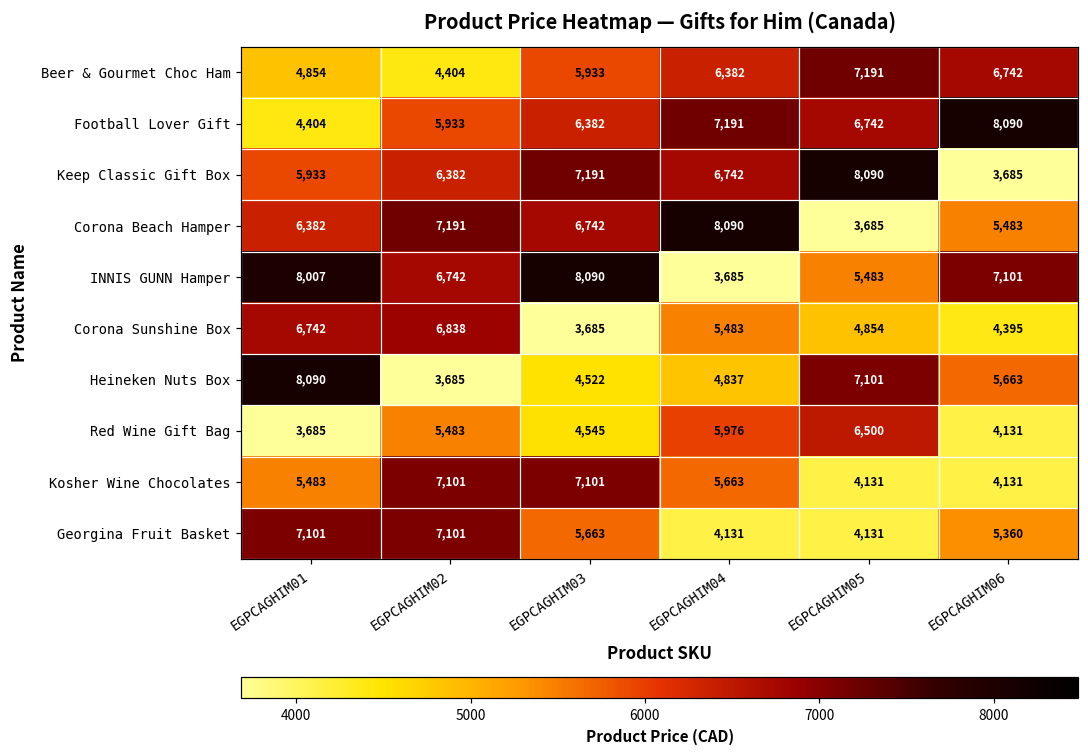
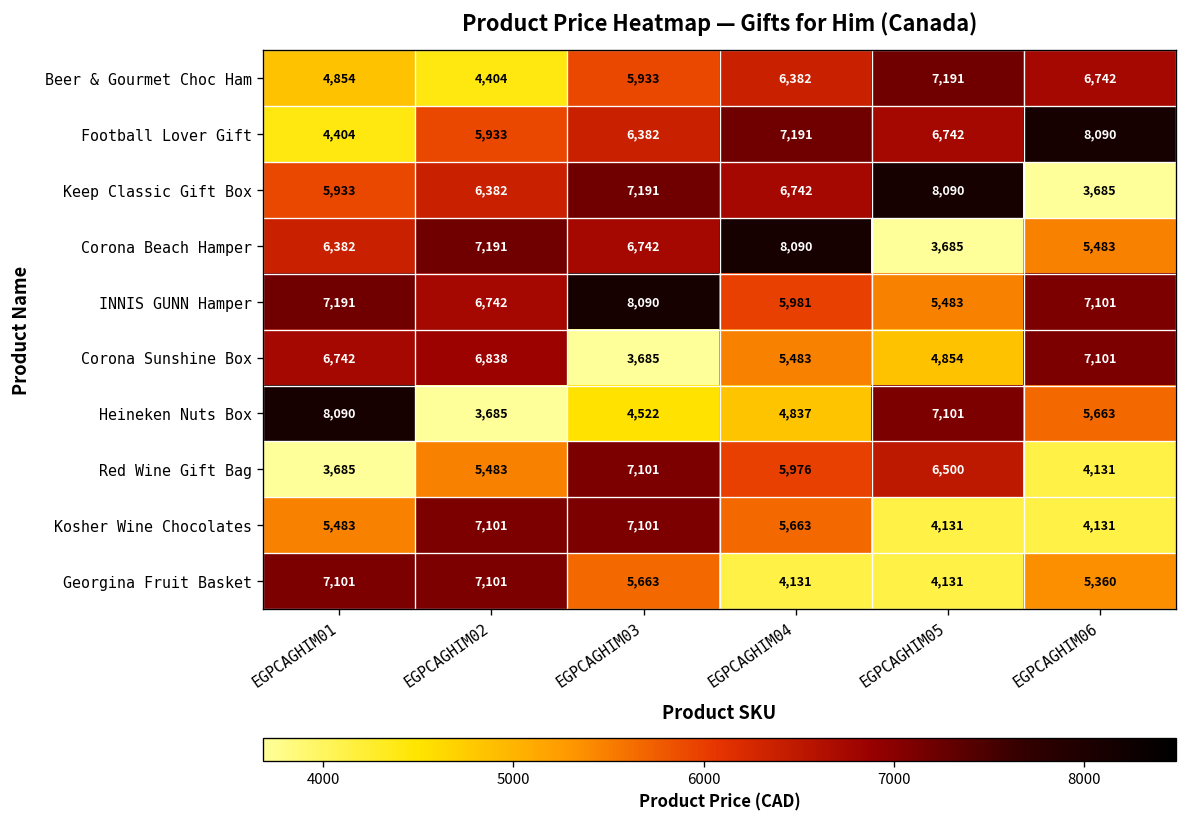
  {
    "Beer & Gourmet Choc Ham": {
      "EGPCAGHIM01": "4,854",
      "EGPCAGHIM02": "4,404",
      "EGPCAGHIM03": "5,933",
      "EGPCAGHIM04": "6,382",
      "EGPCAGHIM05": "7,191",
      "EGPCAGHIM06": "6,742"
    },
    "Football Lover Gift": {
      "EGPCAGHIM01": "4,404",
      "EGPCAGHIM02": "5,933",
      "EGPCAGHIM03": "6,382",
      "EGPCAGHIM04": "7,191",
      "EGPCAGHIM05": "6,742",
      "EGPCAGHIM06": "8,090"
    },
    "Keep Classic Gift Box": {
      "EGPCAGHIM01": "5,933",
      "EGPCAGHIM02": "6,382",
      "EGPCAGHIM03": "7,191",
      "EGPCAGHIM04": "6,742",
      "EGPCAGHIM05": "8,090",
      "EGPCAGHIM06": "3,685"
    },
    "Corona Beach Hamper": {
      "EGPCAGHIM01": "6,382",
      "EGPCAGHIM02": "7,191",
      "EGPCAGHIM03": "6,742",
      "EGPCAGHIM04": "8,090",
      "EGPCAGHIM05": "3,685",
      "EGPCAGHIM06": "5,483"
    },
    "INNIS GUNN Hamper": {
-     "EGPCAGHIM01": "8,007",
+     "EGPCAGHIM01": "7,191",
      "EGPCAGHIM02": "6,742",
      "EGPCAGHIM03": "8,090",
-     "EGPCAGHIM04": "3,685",
+     "EGPCAGHIM04": "5,981",
      "EGPCAGHIM05": "5,483",
      "EGPCAGHIM06": "7,101"
    },
    "Corona Sunshine Box": {
      "EGPCAGHIM01": "6,742",
      "EGPCAGHIM02": "6,838",
      "EGPCAGHIM03": "3,685",
      "EGPCAGHIM04": "5,483",
      "EGPCAGHIM05": "4,854",
-     "EGPCAGHIM06": "4,395"
+     "EGPCAGHIM06": "7,101"
    },
    "Heineken Nuts Box": {
      "EGPCAGHIM01": "8,090",
      "EGPCAGHIM02": "3,685",
      "EGPCAGHIM03": "4,522",
      "EGPCAGHIM04": "4,837",
      "EGPCAGHIM05": "7,101",
      "EGPCAGHIM06": "5,663"
    },
    "Red Wine Gift Bag": {
      "EGPCAGHIM01": "3,685",
      "EGPCAGHIM02": "5,483",
-     "EGPCAGHIM03": "4,545",
+     "EGPCAGHIM03": "7,101",
      "EGPCAGHIM04": "5,976",
      "EGPCAGHIM05": "6,500",
      "EGPCAGHIM06": "4,131"
    },
    "Kosher Wine Chocolates": {
      "EGPCAGHIM01": "5,483",
      "EGPCAGHIM02": "7,101",
      "EGPCAGHIM03": "7,101",
      "EGPCAGHIM04": "5,663",
      "EGPCAGHIM05": "4,131",
      "EGPCAGHIM06": "4,131"
    },
    "Georgina Fruit Basket": {
      "EGPCAGHIM01": "7,101",
      "EGPCAGHIM02": "7,101",
      "EGPCAGHIM03": "5,663",
      "EGPCAGHIM04": "4,131",
      "EGPCAGHIM05": "4,131",
      "EGPCAGHIM06": "5,360"
    }
  }
